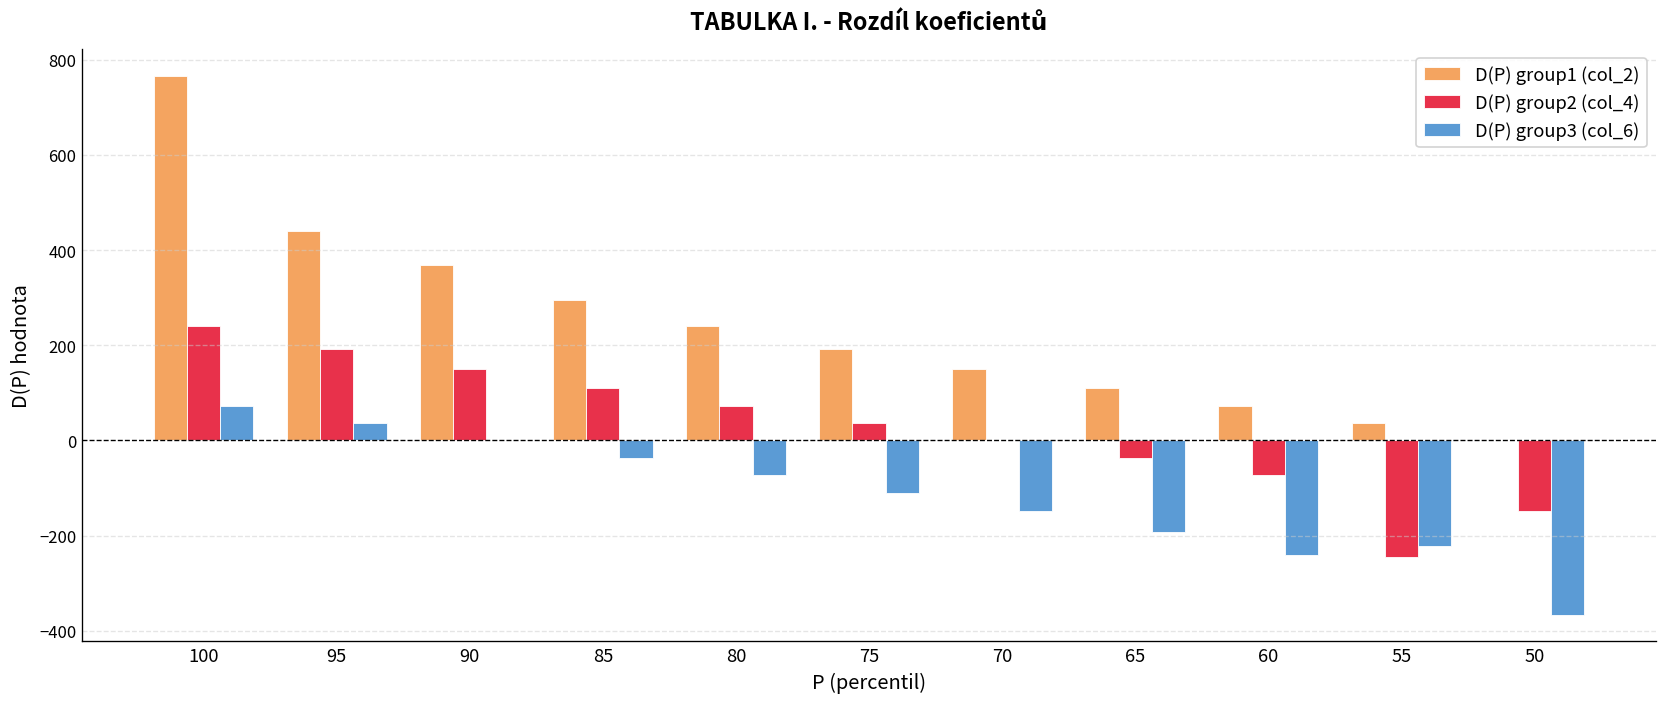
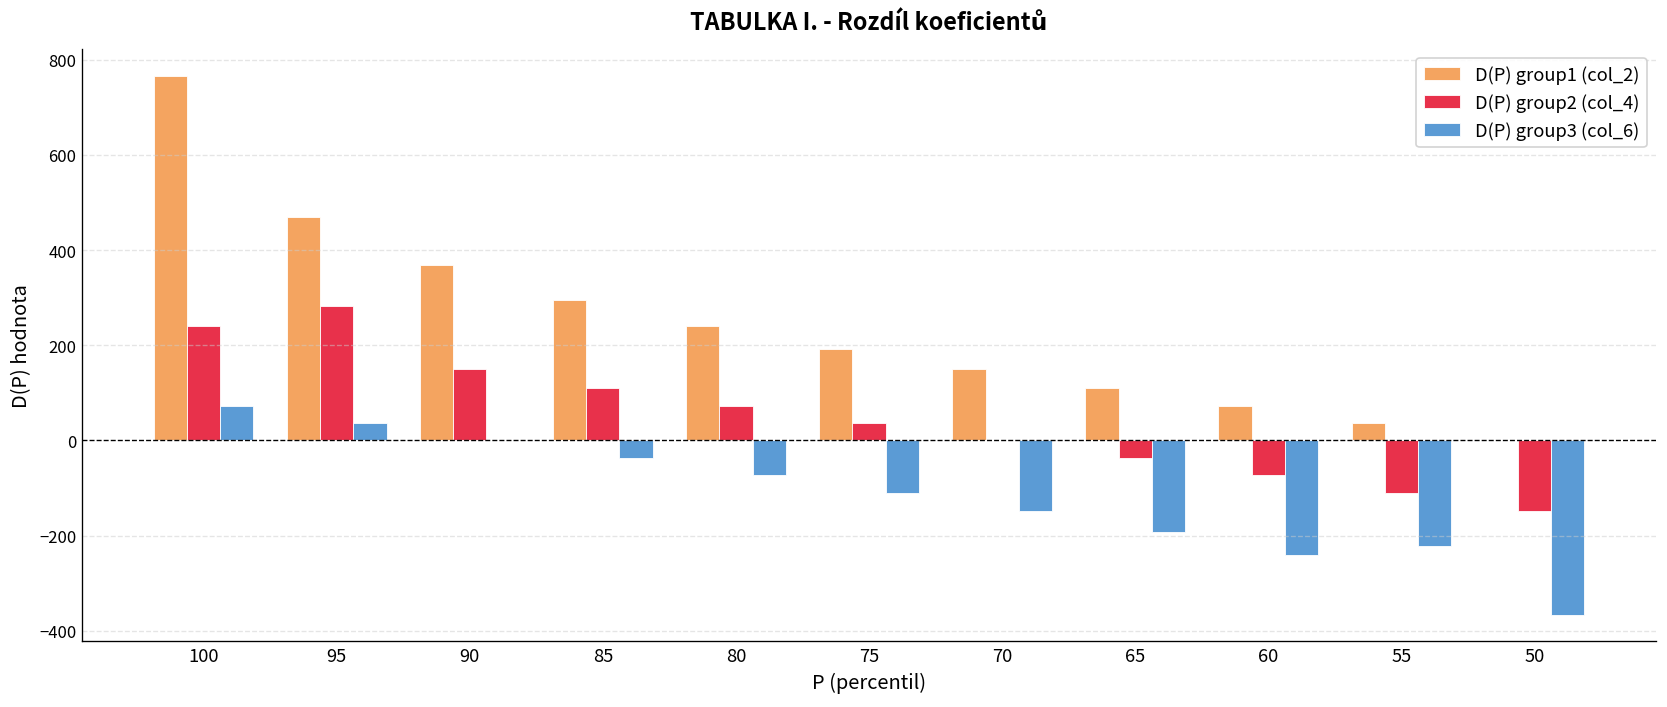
  {
    "D(P) group1 (col_2)": {
      "100": 770,
-     "95": 440,
+     "95": 470,
      "90": 370,
      "85": 300,
      "80": 240,
      "75": 190,
      "70": 150,
      "65": 110,
      "60": 70,
      "55": 40,
      "50": 0
    },
    "D(P) group2 (col_4)": {
      "100": 240,
-     "95": 190,
+     "95": 280,
      "90": 150,
      "85": 110,
      "80": 70,
      "75": 40,
      "70": 0,
      "65": -40,
      "60": -70,
-     "55": -250,
+     "55": -110,
      "50": -150
    },
    "D(P) group3 (col_6)": {
      "100": 70,
      "95": 40,
      "90": 0,
      "85": -40,
      "80": -70,
      "75": -110,
      "70": -150,
      "65": -190,
      "60": -240,
      "55": -220,
      "50": -370
    }
  }
